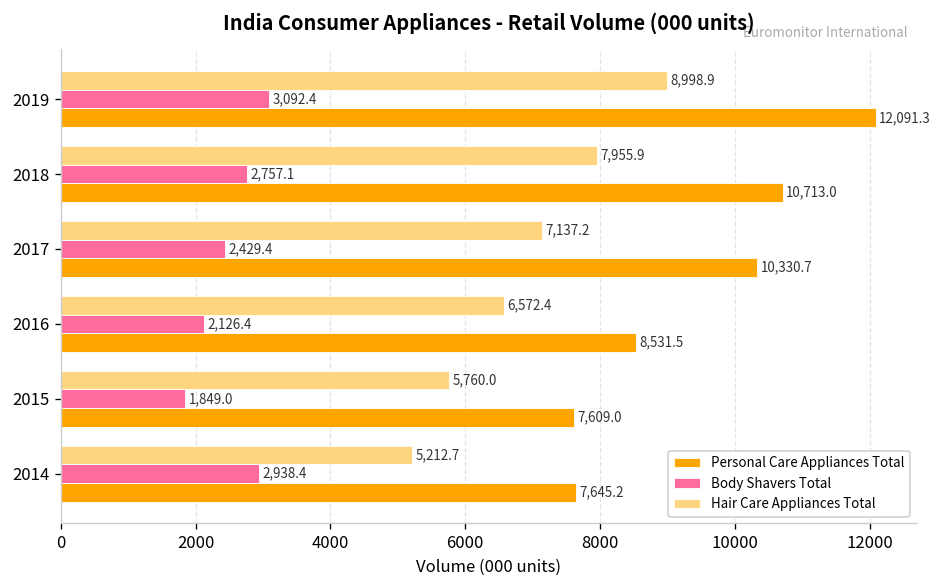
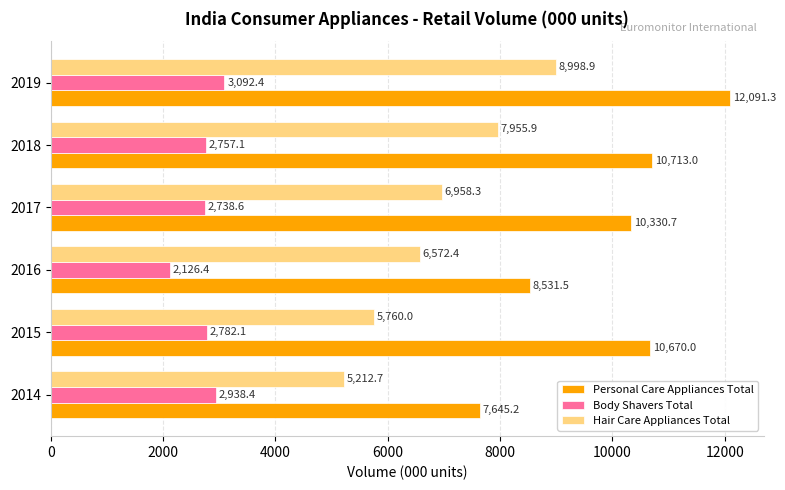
  {
    "Personal Care Appliances Total": {
      "2019": "12,091.3",
      "2018": "10,713.0",
      "2017": "10,330.7",
      "2016": "8,531.5",
-     "2015": "7,609.0",
+     "2015": "10,670.0",
      "2014": "7,645.2"
    },
    "Body Shavers Total": {
      "2019": "3,092.4",
      "2018": "2,757.1",
-     "2017": "2,429.4",
+     "2017": "2,738.6",
      "2016": "2,126.4",
-     "2015": "1,849.0",
+     "2015": "2,782.1",
      "2014": "2,938.4"
    },
    "Hair Care Appliances Total": {
      "2019": "8,998.9",
      "2018": "7,955.9",
-     "2017": "7,137.2",
+     "2017": "6,958.3",
      "2016": "6,572.4",
      "2015": "5,760.0",
      "2014": "5,212.7"
    }
  }
